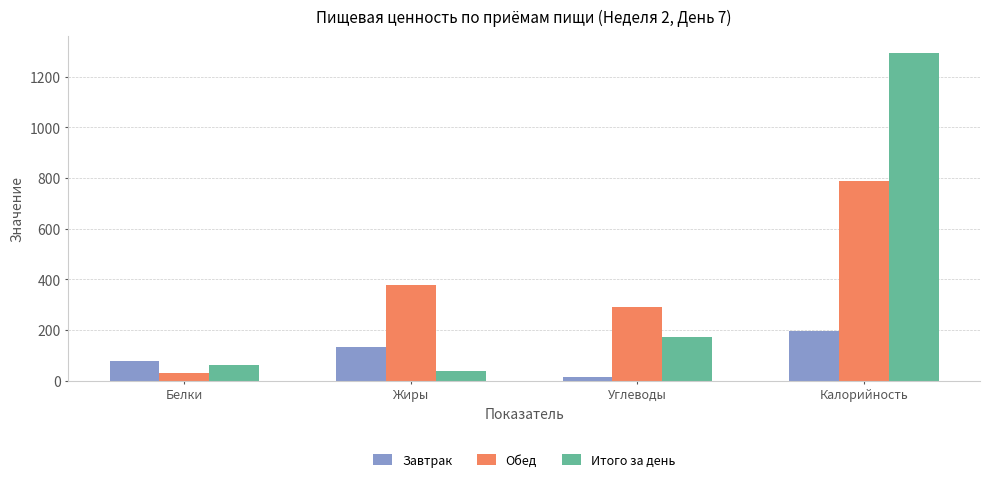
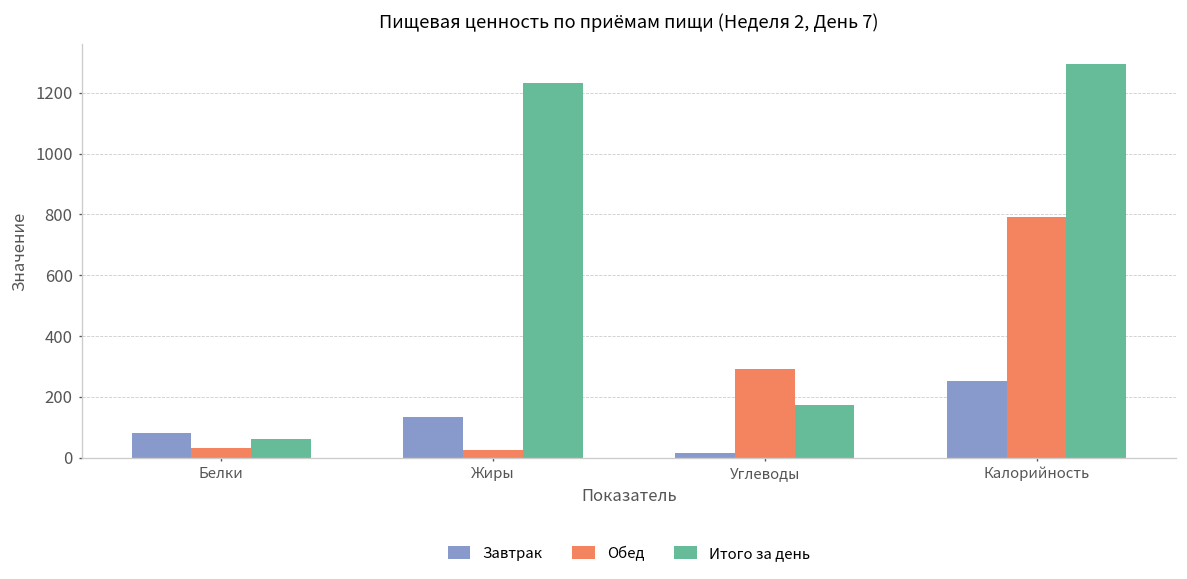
  {
    "Завтрак": {
      "Белки": 80,
      "Жиры": 130,
      "Углеводы": 20,
-     "Калорийность": 200
+     "Калорийность": 250
    },
    "Обед": {
      "Белки": 30,
-     "Жиры": 380,
+     "Жиры": 20,
      "Углеводы": 290,
      "Калорийность": 790
    },
    "Итого за день": {
      "Белки": 60,
-     "Жиры": 40,
+     "Жиры": 1230,
      "Углеводы": 170,
      "Калорийность": 1290
    }
  }
